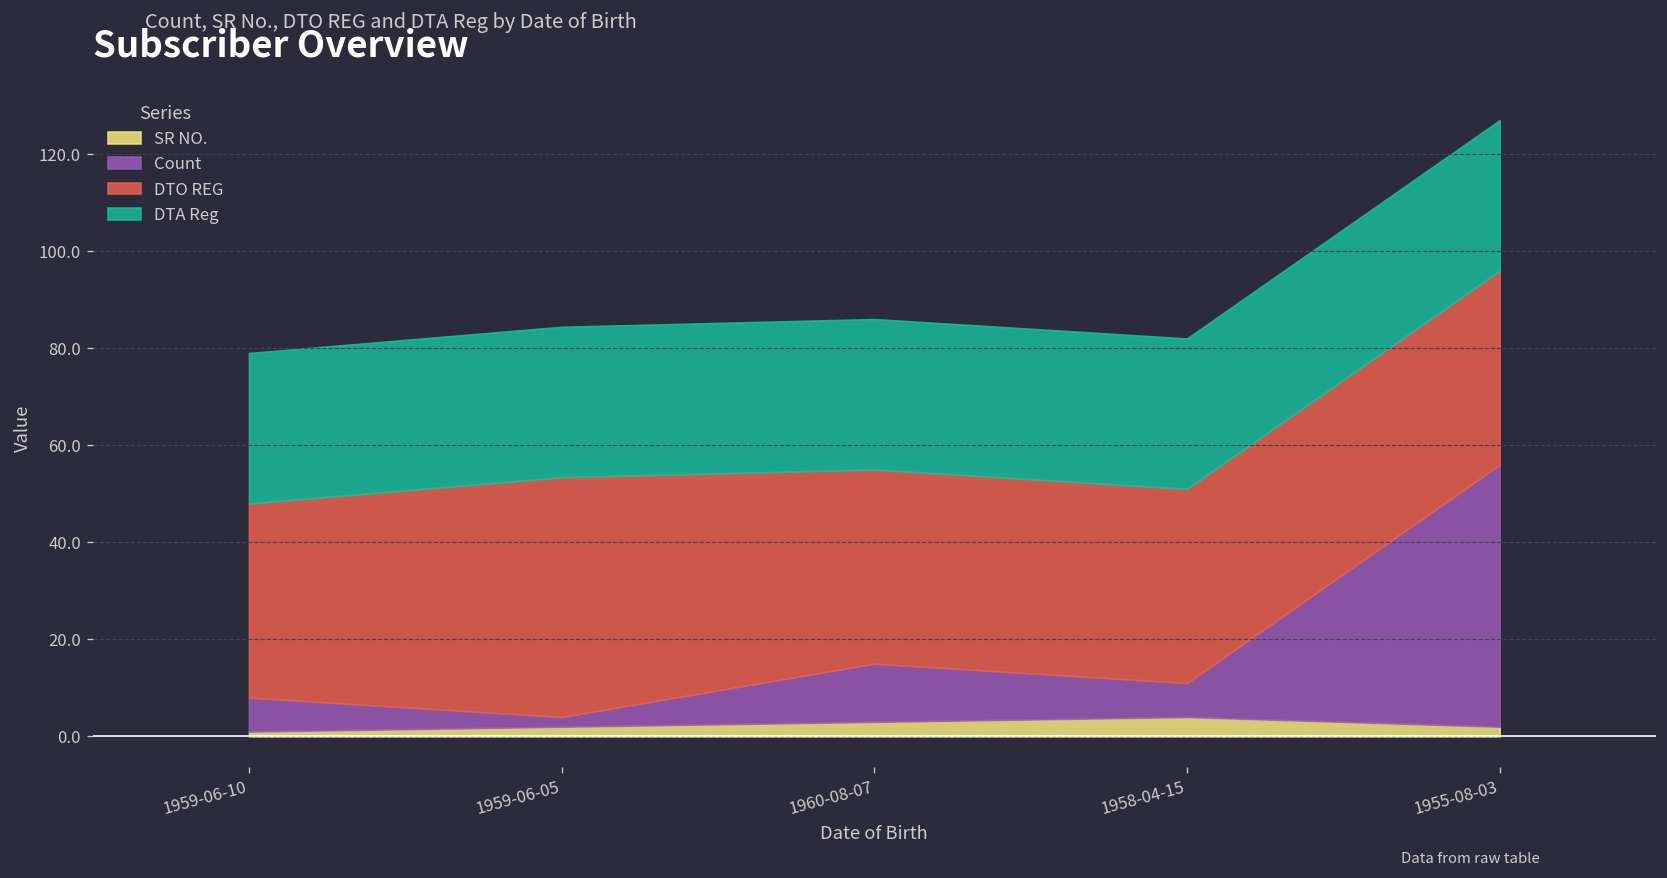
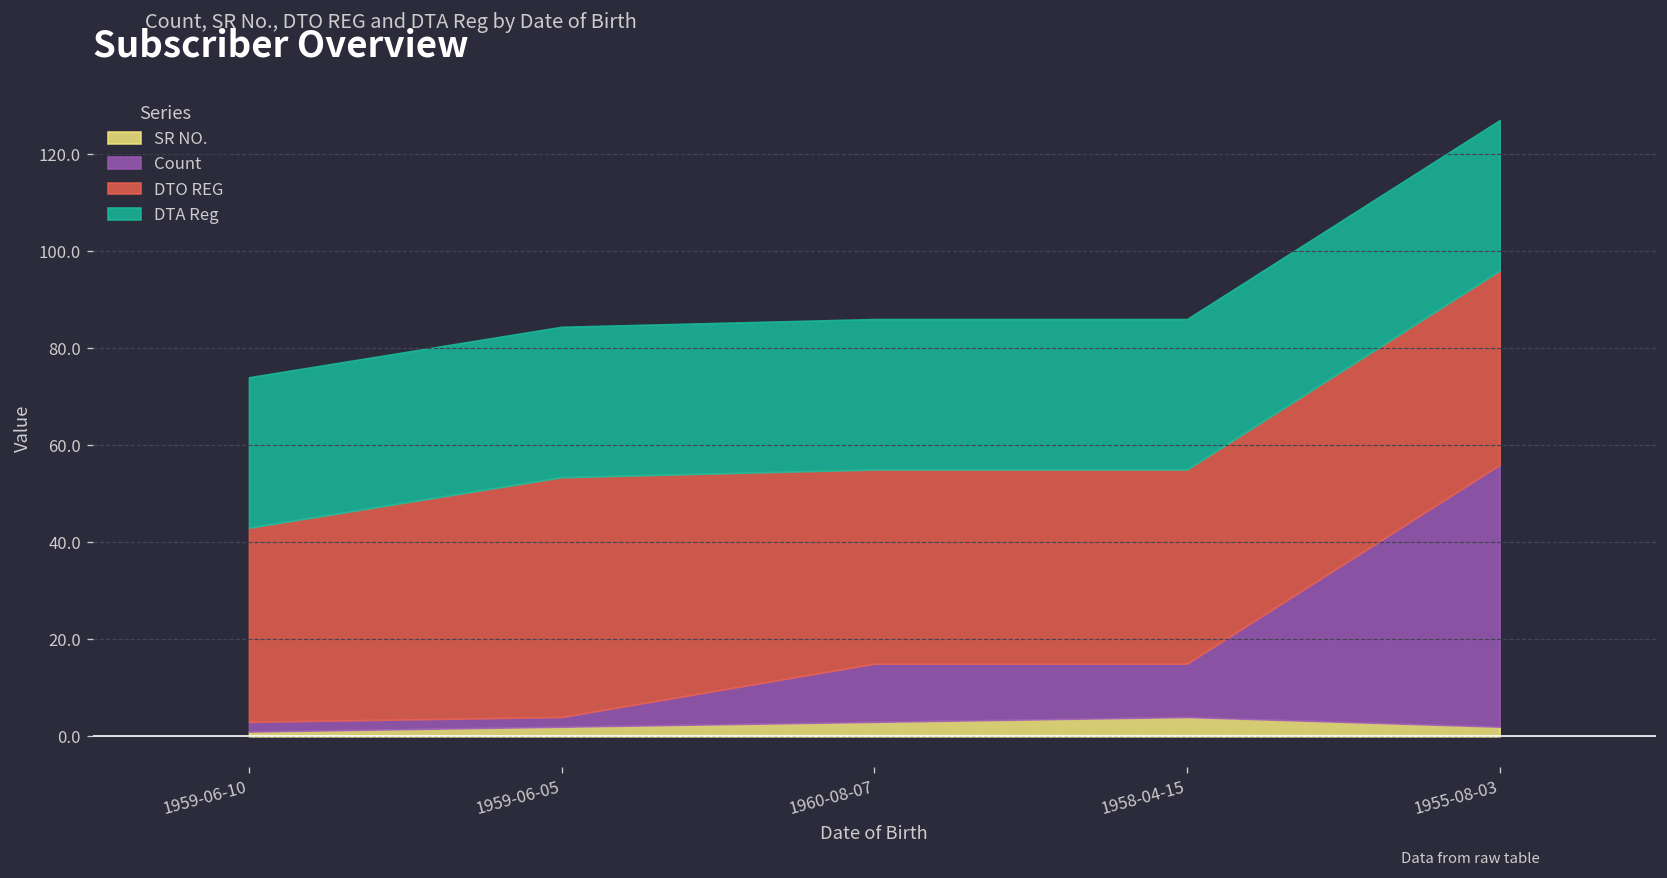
  {
    "SR NO.": {
      "1959-06-10": 1,
      "1959-06-05": 2,
      "1960-08-07": 3,
      "1958-04-15": 4,
      "1955-08-03": 2
    },
    "Count": {
-     "1959-06-10": 7,
+     "1959-06-10": 2,
      "1959-06-05": 2,
      "1960-08-07": 12,
-     "1958-04-15": 7,
+     "1958-04-15": 11,
      "1955-08-03": 54
    },
    "DTO REG": {
      "1959-06-10": 40,
      "1959-06-05": 49,
      "1960-08-07": 40,
      "1958-04-15": 40,
      "1955-08-03": 40
    },
    "DTA Reg": {
      "1959-06-10": 31,
      "1959-06-05": 31,
      "1960-08-07": 31,
      "1958-04-15": 31,
      "1955-08-03": 31
    }
  }
